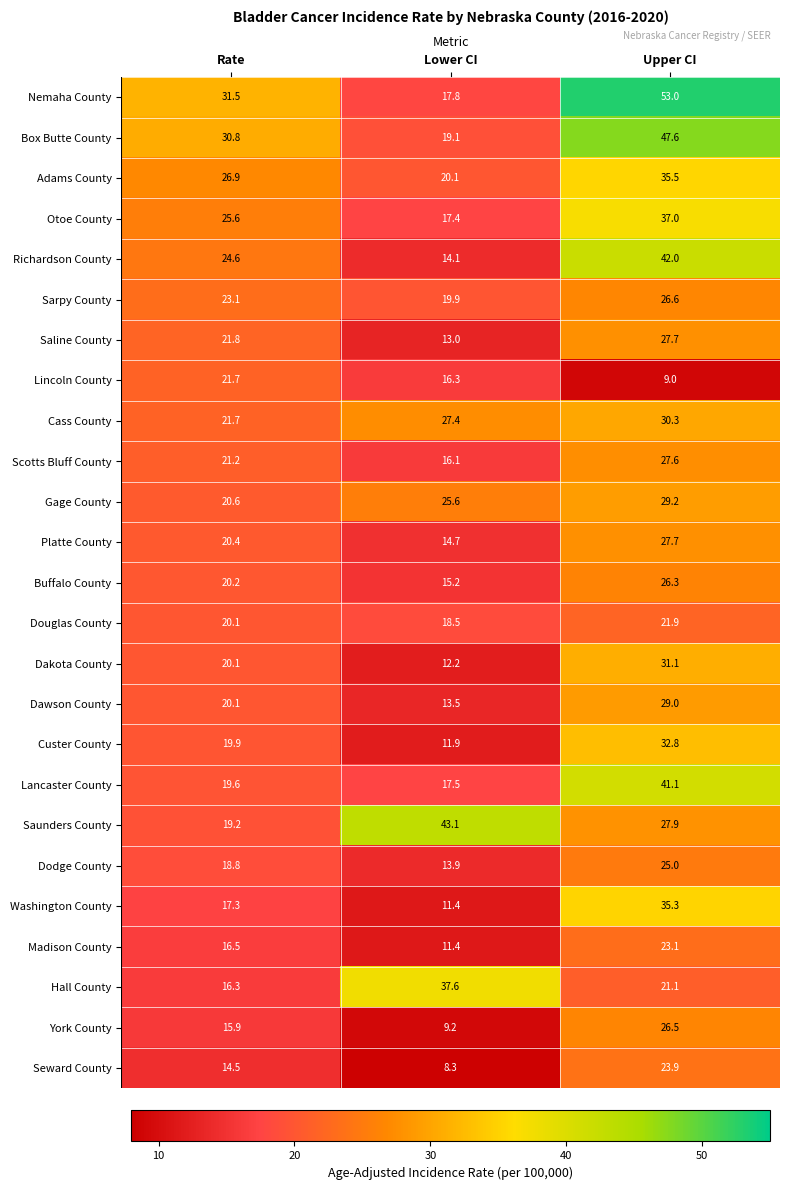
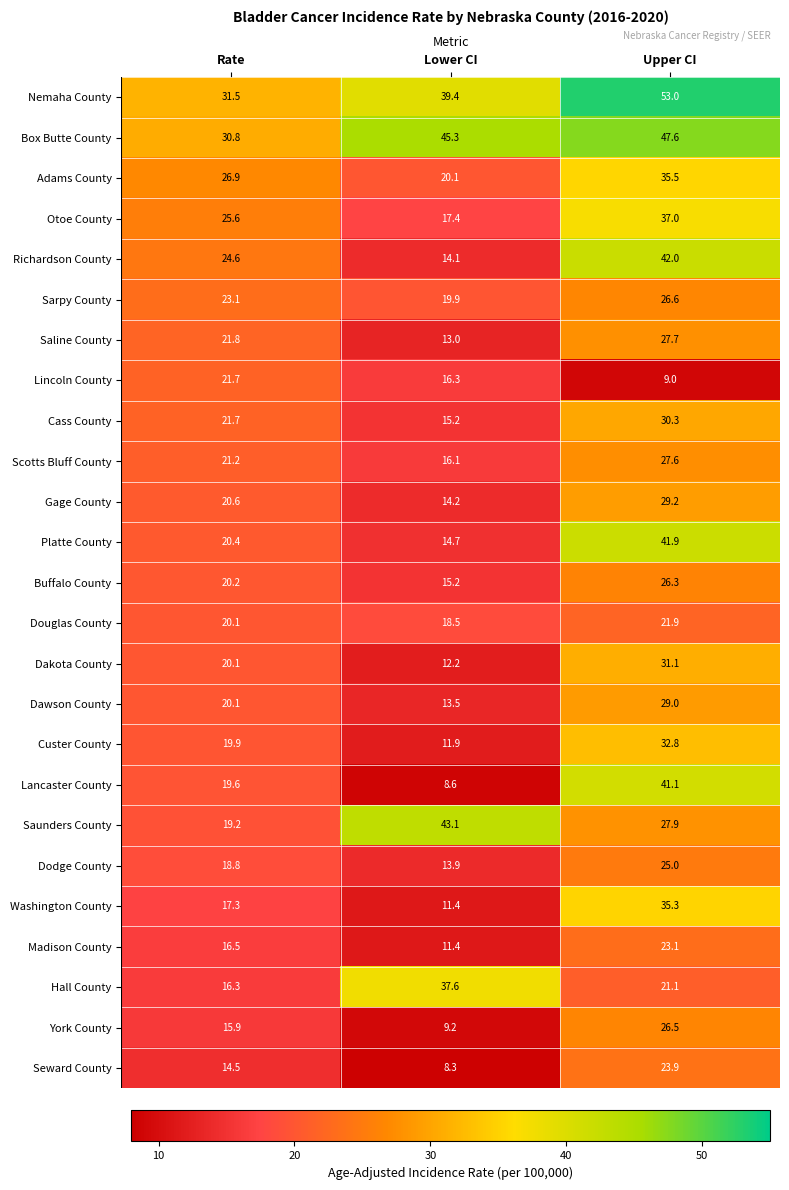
  {
    "Nemaha County": {
      "Rate": 31.5,
-     "Lower CI": 17.8,
+     "Lower CI": 39.4,
      "Upper CI": 53.0
    },
    "Box Butte County": {
      "Rate": 30.8,
-     "Lower CI": 19.1,
+     "Lower CI": 45.3,
      "Upper CI": 47.6
    },
    "Adams County": {
      "Rate": 26.9,
      "Lower CI": 20.1,
      "Upper CI": 35.5
    },
    "Otoe County": {
      "Rate": 25.6,
      "Lower CI": 17.4,
      "Upper CI": 37.0
    },
    "Richardson County": {
      "Rate": 24.6,
      "Lower CI": 14.1,
      "Upper CI": 42.0
    },
    "Sarpy County": {
      "Rate": 23.1,
      "Lower CI": 19.9,
      "Upper CI": 26.6
    },
    "Saline County": {
      "Rate": 21.8,
      "Lower CI": 13.0,
      "Upper CI": 27.7
    },
    "Lincoln County": {
      "Rate": 21.7,
      "Lower CI": 16.3,
      "Upper CI": 9.0
    },
    "Cass County": {
      "Rate": 21.7,
-     "Lower CI": 27.4,
+     "Lower CI": 15.2,
      "Upper CI": 30.3
    },
    "Scotts Bluff County": {
      "Rate": 21.2,
      "Lower CI": 16.1,
      "Upper CI": 27.6
    },
    "Gage County": {
      "Rate": 20.6,
-     "Lower CI": 25.6,
+     "Lower CI": 14.2,
      "Upper CI": 29.2
    },
    "Platte County": {
      "Rate": 20.4,
      "Lower CI": 14.7,
-     "Upper CI": 27.7
+     "Upper CI": 41.9
    },
    "Buffalo County": {
      "Rate": 20.2,
      "Lower CI": 15.2,
      "Upper CI": 26.3
    },
    "Douglas County": {
      "Rate": 20.1,
      "Lower CI": 18.5,
      "Upper CI": 21.9
    },
    "Dakota County": {
      "Rate": 20.1,
      "Lower CI": 12.2,
      "Upper CI": 31.1
    },
    "Dawson County": {
      "Rate": 20.1,
      "Lower CI": 13.5,
      "Upper CI": 29.0
    },
    "Custer County": {
      "Rate": 19.9,
      "Lower CI": 11.9,
      "Upper CI": 32.8
    },
    "Lancaster County": {
      "Rate": 19.6,
-     "Lower CI": 17.5,
+     "Lower CI": 8.6,
      "Upper CI": 41.1
    },
    "Saunders County": {
      "Rate": 19.2,
      "Lower CI": 43.1,
      "Upper CI": 27.9
    },
    "Dodge County": {
      "Rate": 18.8,
      "Lower CI": 13.9,
      "Upper CI": 25.0
    },
    "Washington County": {
      "Rate": 17.3,
      "Lower CI": 11.4,
      "Upper CI": 35.3
    },
    "Madison County": {
      "Rate": 16.5,
      "Lower CI": 11.4,
      "Upper CI": 23.1
    },
    "Hall County": {
      "Rate": 16.3,
      "Lower CI": 37.6,
      "Upper CI": 21.1
    },
    "York County": {
      "Rate": 15.9,
      "Lower CI": 9.2,
      "Upper CI": 26.5
    },
    "Seward County": {
      "Rate": 14.5,
      "Lower CI": 8.3,
      "Upper CI": 23.9
    }
  }
